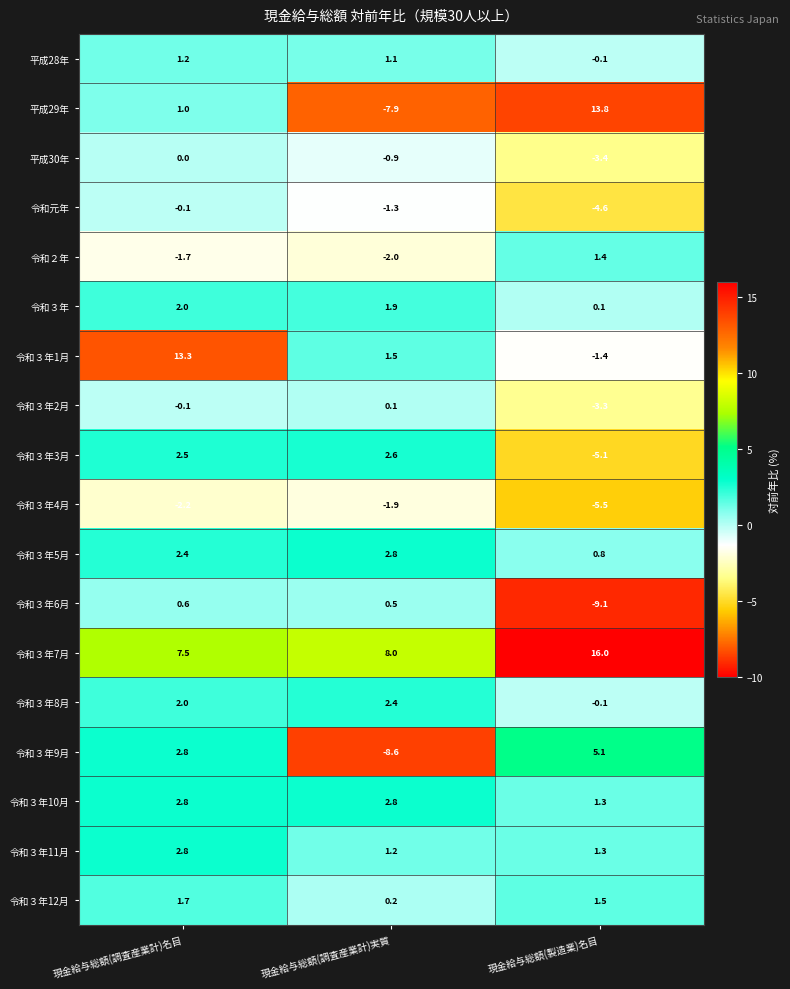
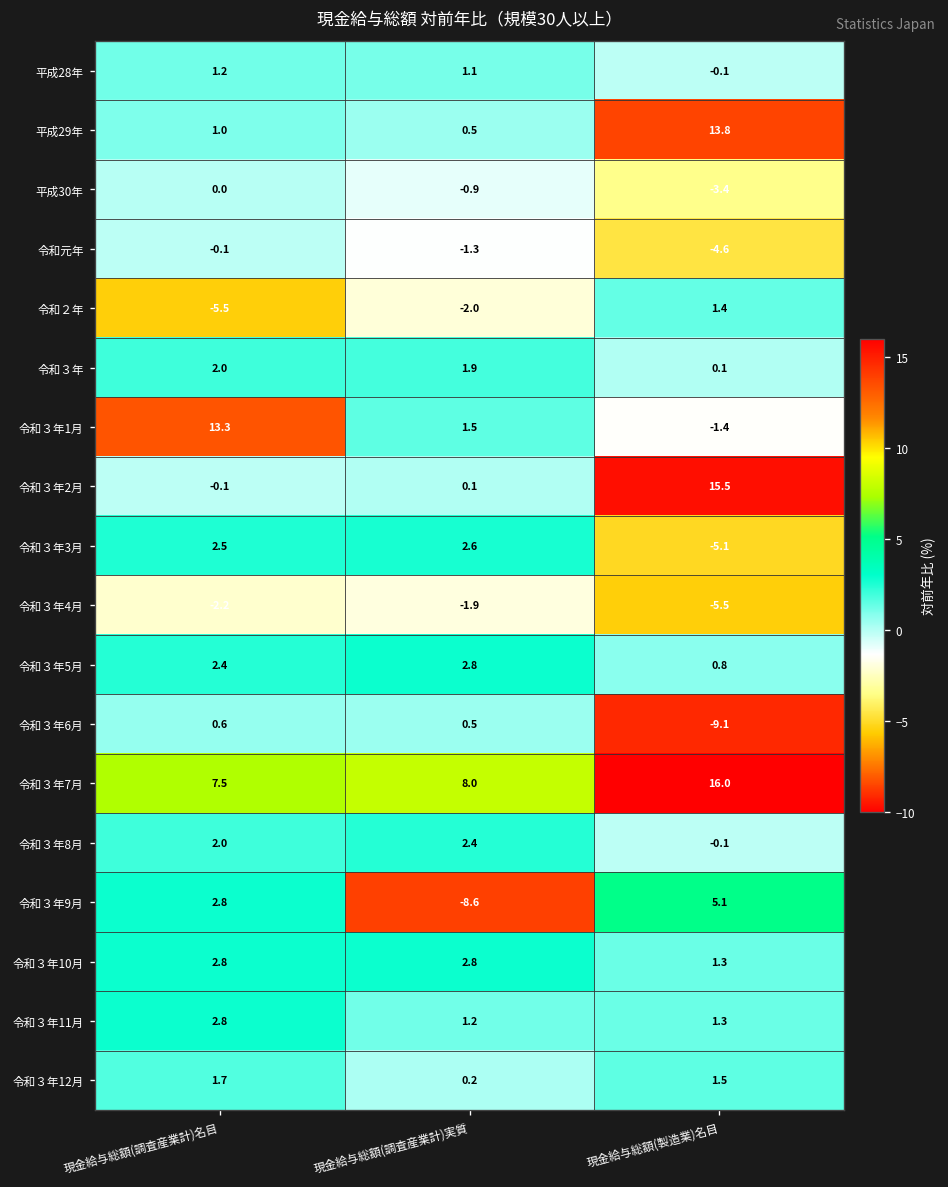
  {
    "平成28年": {
      "現金給与総額(調査産業計)名目": 1.2,
      "現金給与総額(調査産業計)実質": 1.1,
      "現金給与総額(製造業)名目": -0.1
    },
    "平成29年": {
      "現金給与総額(調査産業計)名目": 1.0,
-     "現金給与総額(調査産業計)実質": -7.9,
+     "現金給与総額(調査産業計)実質": 0.5,
      "現金給与総額(製造業)名目": 13.8
    },
    "平成30年": {
      "現金給与総額(調査産業計)名目": 0.0,
      "現金給与総額(調査産業計)実質": -0.9,
      "現金給与総額(製造業)名目": -3.4
    },
    "令和元年": {
      "現金給与総額(調査産業計)名目": -0.1,
      "現金給与総額(調査産業計)実質": -1.3,
      "現金給与総額(製造業)名目": -4.6
    },
    "令和２年": {
-     "現金給与総額(調査産業計)名目": -1.7,
+     "現金給与総額(調査産業計)名目": -5.5,
      "現金給与総額(調査産業計)実質": -2.0,
      "現金給与総額(製造業)名目": 1.4
    },
    "令和３年": {
      "現金給与総額(調査産業計)名目": 2.0,
      "現金給与総額(調査産業計)実質": 1.9,
      "現金給与総額(製造業)名目": 0.1
    },
    "令和３年1月": {
      "現金給与総額(調査産業計)名目": 13.3,
      "現金給与総額(調査産業計)実質": 1.5,
      "現金給与総額(製造業)名目": -1.4
    },
    "令和３年2月": {
      "現金給与総額(調査産業計)名目": -0.1,
      "現金給与総額(調査産業計)実質": 0.1,
-     "現金給与総額(製造業)名目": -3.3
+     "現金給与総額(製造業)名目": 15.5
    },
    "令和３年3月": {
      "現金給与総額(調査産業計)名目": 2.5,
      "現金給与総額(調査産業計)実質": 2.6,
      "現金給与総額(製造業)名目": -5.1
    },
    "令和３年4月": {
      "現金給与総額(調査産業計)名目": -2.2,
      "現金給与総額(調査産業計)実質": -1.9,
      "現金給与総額(製造業)名目": -5.5
    },
    "令和３年5月": {
      "現金給与総額(調査産業計)名目": 2.4,
      "現金給与総額(調査産業計)実質": 2.8,
      "現金給与総額(製造業)名目": 0.8
    },
    "令和３年6月": {
      "現金給与総額(調査産業計)名目": 0.6,
      "現金給与総額(調査産業計)実質": 0.5,
      "現金給与総額(製造業)名目": -9.1
    },
    "令和３年7月": {
      "現金給与総額(調査産業計)名目": 7.5,
      "現金給与総額(調査産業計)実質": 8.0,
      "現金給与総額(製造業)名目": 16.0
    },
    "令和３年8月": {
      "現金給与総額(調査産業計)名目": 2.0,
      "現金給与総額(調査産業計)実質": 2.4,
      "現金給与総額(製造業)名目": -0.1
    },
    "令和３年9月": {
      "現金給与総額(調査産業計)名目": 2.8,
      "現金給与総額(調査産業計)実質": -8.6,
      "現金給与総額(製造業)名目": 5.1
    },
    "令和３年10月": {
      "現金給与総額(調査産業計)名目": 2.8,
      "現金給与総額(調査産業計)実質": 2.8,
      "現金給与総額(製造業)名目": 1.3
    },
    "令和３年11月": {
      "現金給与総額(調査産業計)名目": 2.8,
      "現金給与総額(調査産業計)実質": 1.2,
      "現金給与総額(製造業)名目": 1.3
    },
    "令和３年12月": {
      "現金給与総額(調査産業計)名目": 1.7,
      "現金給与総額(調査産業計)実質": 0.2,
      "現金給与総額(製造業)名目": 1.5
    }
  }
